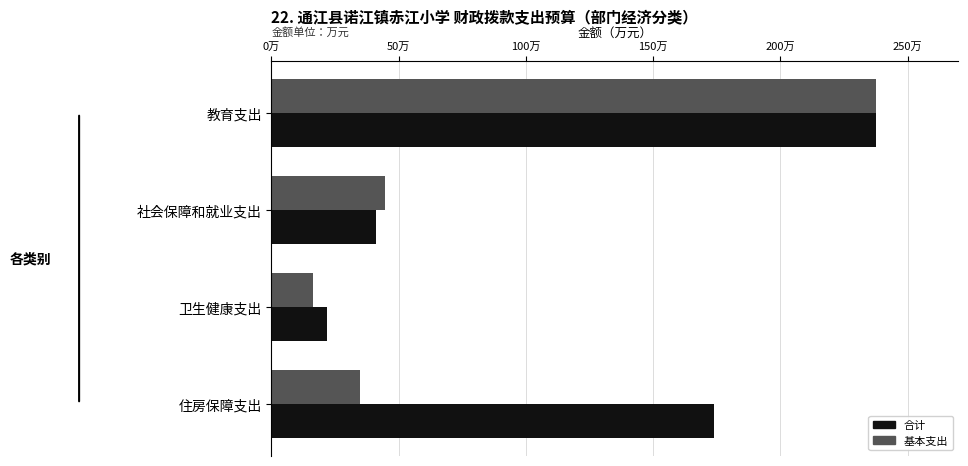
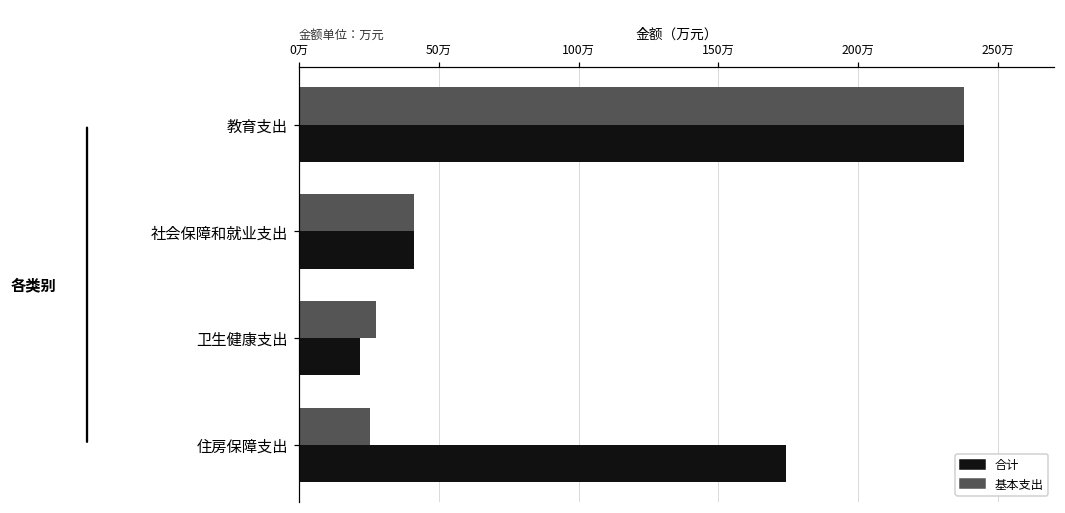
  {
    "合计": {
      "教育支出": "238万",
      "社会保障和就业支出": "41万",
      "卫生健康支出": "22万",
      "住房保障支出": "174万"
    },
    "基本支出": {
      "教育支出": "238万",
-     "社会保障和就业支出": "45万",
-     "卫生健康支出": "16万",
-     "住房保障支出": "35万"
+     "社会保障和就业支出": "41万",
+     "卫生健康支出": "28万",
+     "住房保障支出": "26万"
    }
  }
